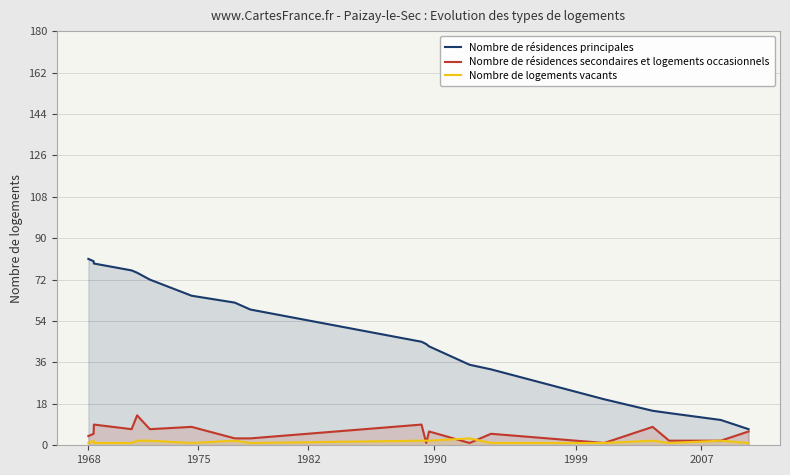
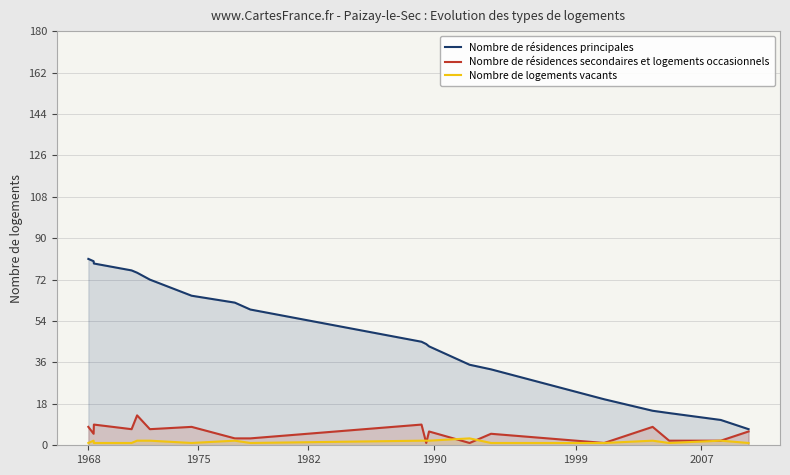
  {
    "Nombre de résidences principales": {
      "1968": 81
    },
    "Nombre de résidences secondaires et logements occasionnels": {
-     "1968": 4
+     "1968": 8
    },
    "Nombre de logements vacants": {
      "1968": 1
    }
  }
